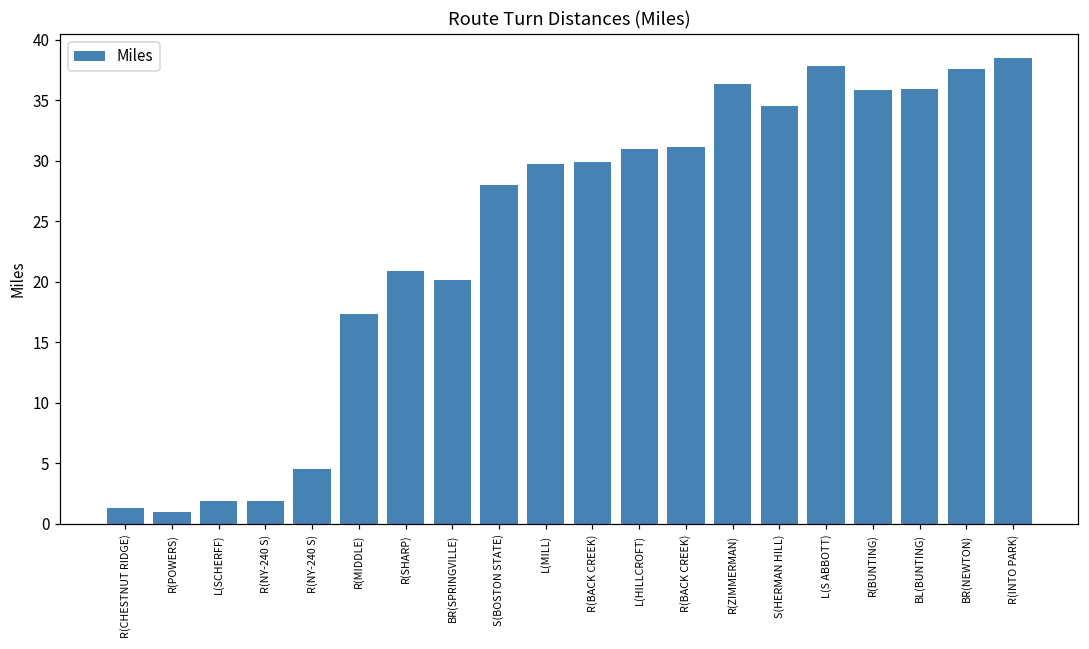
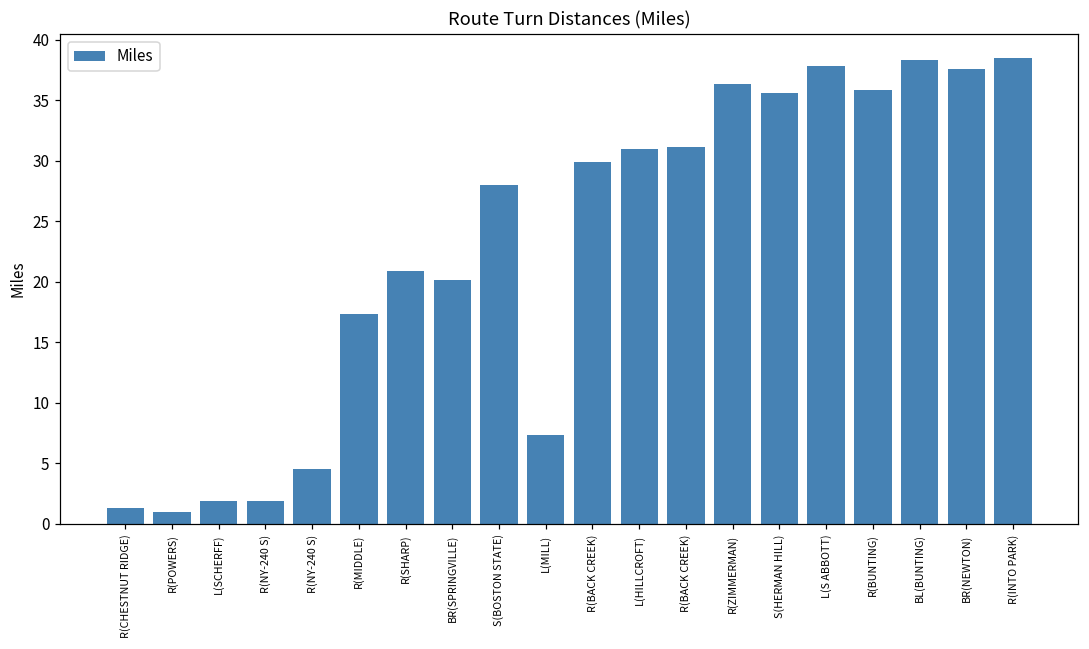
  {
    "R(CHESTNUT RIDGE)": 1.3,
    "R(POWERS)": 1.0,
    "L(SCHERFF)": 1.9,
    "R(MIDDLE)": 17.3,
    "R(SHARP)": 20.9,
    "BR(SPRINGVILLE)": 20.1,
    "S(BOSTON STATE)": 28.0,
-   "L(MILL)": 29.7,
+   "L(MILL)": 7.3,
    "L(HILLCROFT)": 31.0,
    "R(ZIMMERMAN)": 36.3,
-   "S(HERMAN HILL)": 34.5,
+   "S(HERMAN HILL)": 35.6,
    "L(S ABBOTT)": 37.8,
    "R(BUNTING)": 35.8,
-   "BL(BUNTING)": 35.9,
+   "BL(BUNTING)": 38.3,
    "BR(NEWTON)": 37.6,
    "R(INTO PARK)": 38.5
  }
